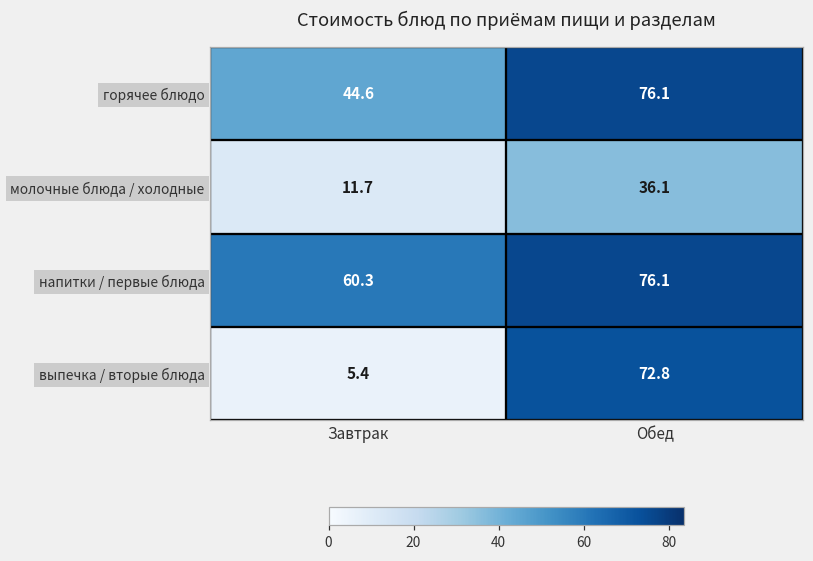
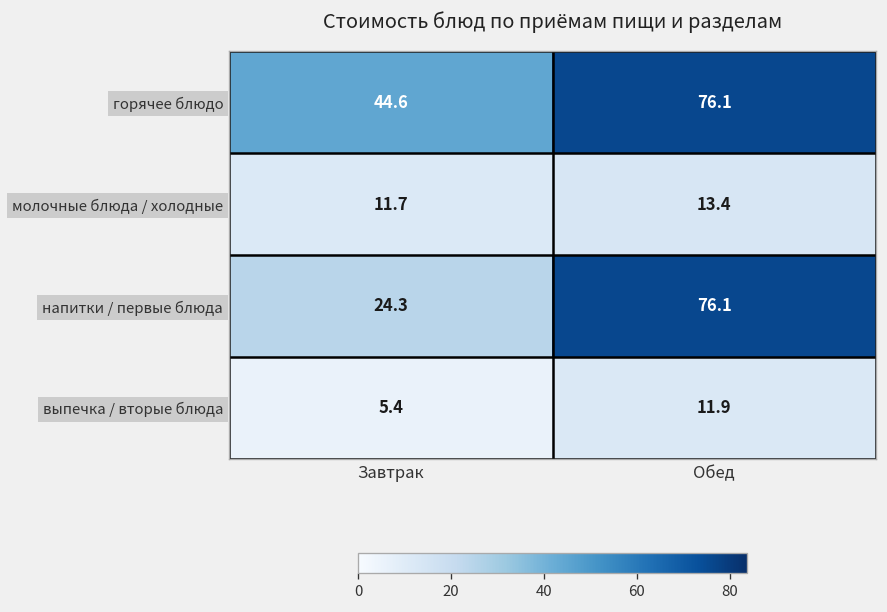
  {
    "горячее блюдо": {
      "Завтрак": 44.6,
      "Обед": 76.1
    },
    "молочные блюда / холодные": {
      "Завтрак": 11.7,
-     "Обед": 36.1
+     "Обед": 13.4
    },
    "напитки / первые блюда": {
-     "Завтрак": 60.3,
+     "Завтрак": 24.3,
      "Обед": 76.1
    },
    "выпечка / вторые блюда": {
      "Завтрак": 5.4,
-     "Обед": 72.8
+     "Обед": 11.9
    }
  }
